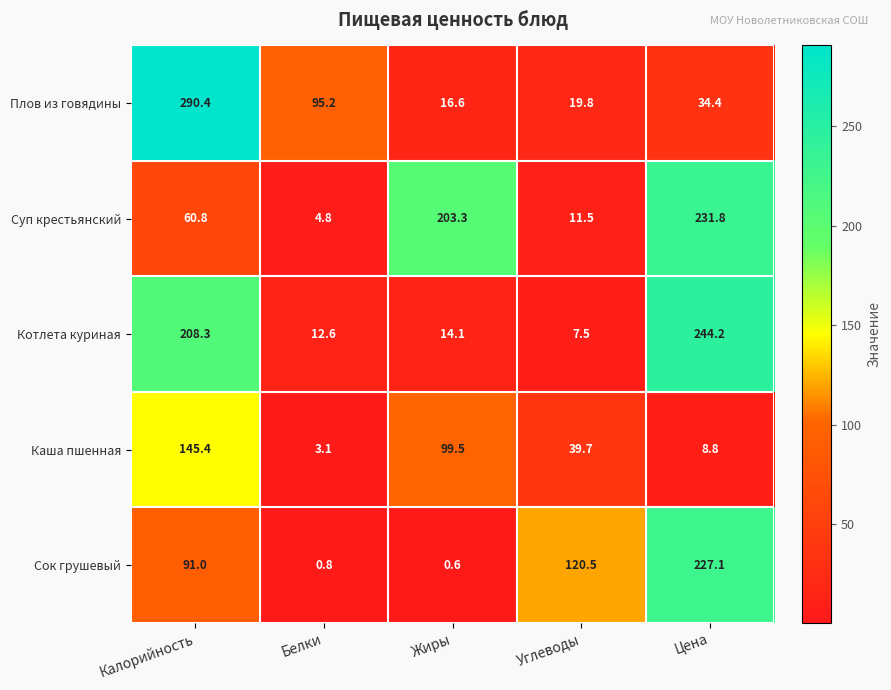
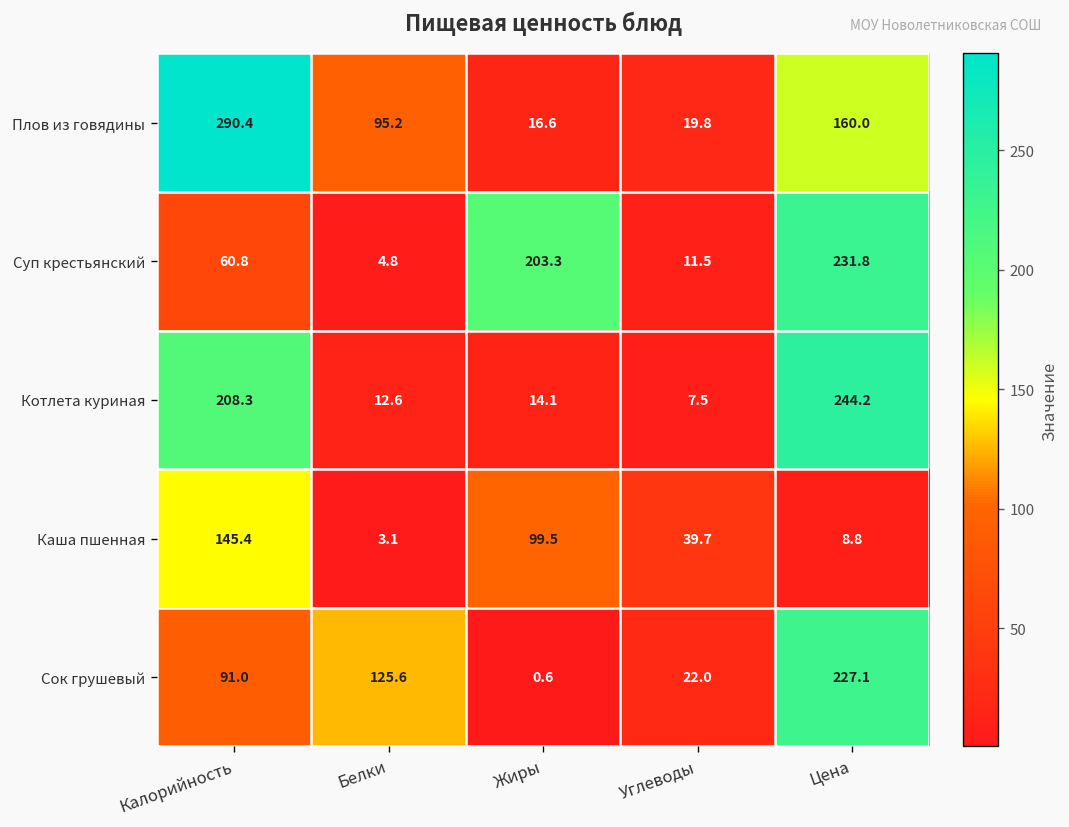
  {
    "Плов из говядины": {
      "Калорийность": 290.4,
      "Белки": 95.2,
      "Жиры": 16.6,
      "Углеводы": 19.8,
-     "Цена": 34.4
+     "Цена": 160.0
    },
    "Суп крестьянский": {
      "Калорийность": 60.8,
      "Белки": 4.8,
      "Жиры": 203.3,
      "Углеводы": 11.5,
      "Цена": 231.8
    },
    "Котлета куриная": {
      "Калорийность": 208.3,
      "Белки": 12.6,
      "Жиры": 14.1,
      "Углеводы": 7.5,
      "Цена": 244.2
    },
    "Каша пшенная": {
      "Калорийность": 145.4,
      "Белки": 3.1,
      "Жиры": 99.5,
      "Углеводы": 39.7,
      "Цена": 8.8
    },
    "Сок грушевый": {
      "Калорийность": 91.0,
-     "Белки": 0.8,
+     "Белки": 125.6,
      "Жиры": 0.6,
-     "Углеводы": 120.5,
+     "Углеводы": 22.0,
      "Цена": 227.1
    }
  }
